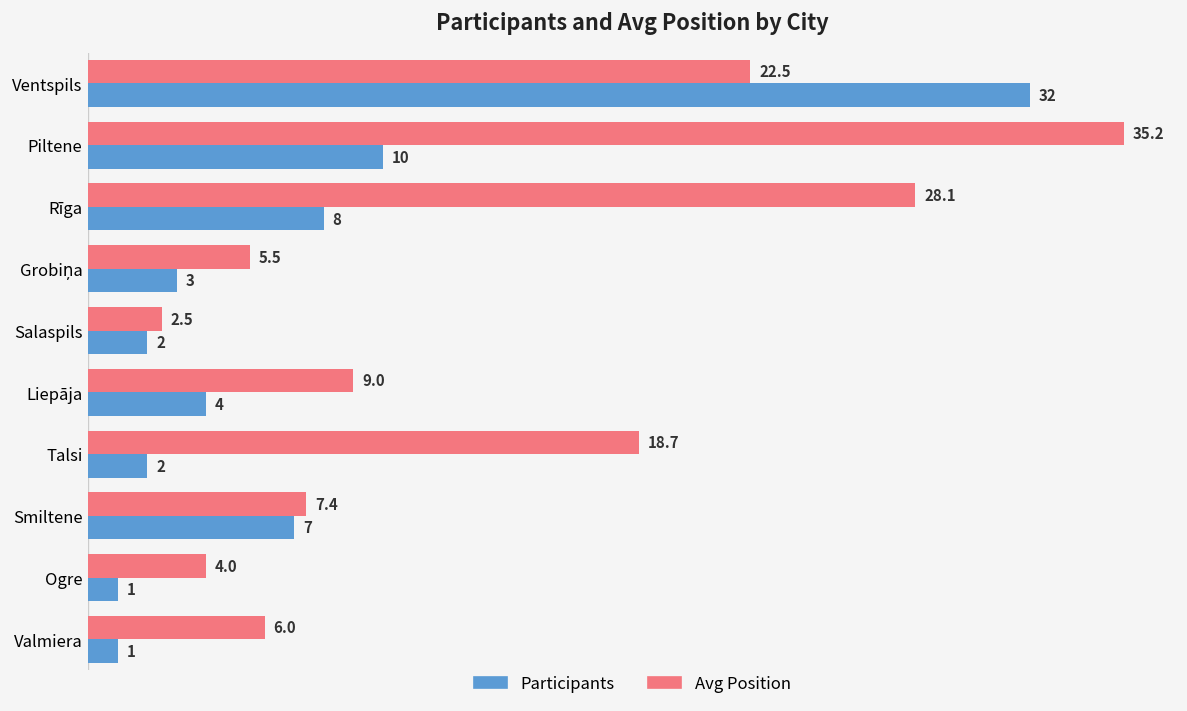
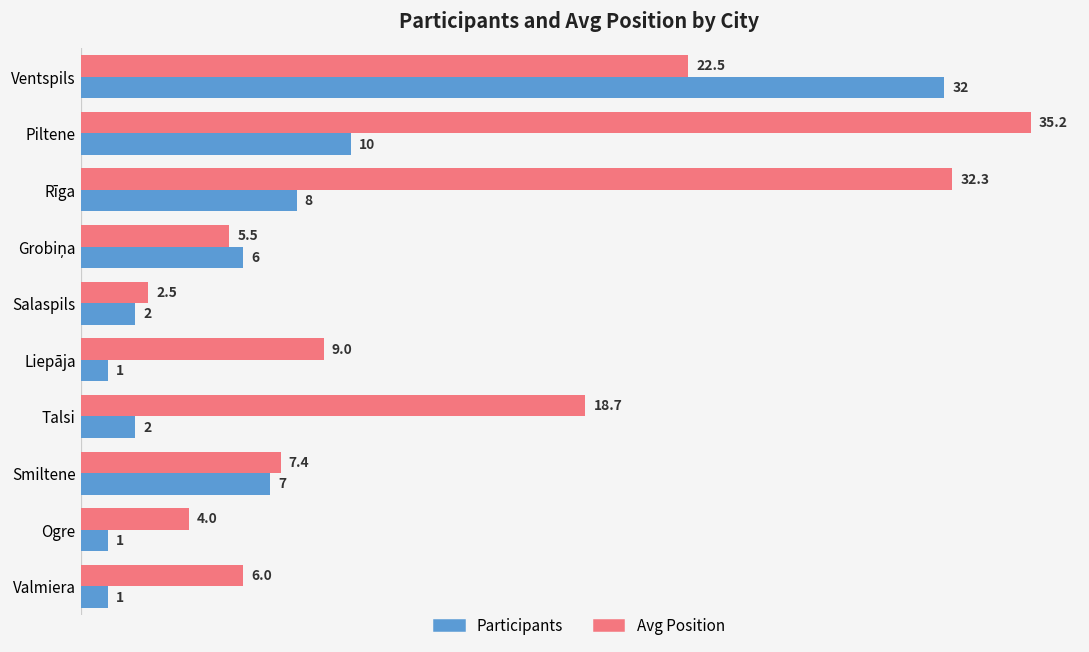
  {
    "Participants": {
      "Ventspils": 32,
      "Piltene": 10,
      "Rīga": 8,
-     "Grobiņa": 3,
+     "Grobiņa": 6,
      "Salaspils": 2,
-     "Liepāja": 4,
+     "Liepāja": 1,
      "Talsi": 2,
      "Smiltene": 7,
      "Ogre": 1,
      "Valmiera": 1
    },
    "Avg Position": {
      "Ventspils": 22.5,
      "Piltene": 35.2,
-     "Rīga": 28.1,
+     "Rīga": 32.3,
      "Grobiņa": 5.5,
      "Salaspils": 2.5,
      "Liepāja": 9.0,
      "Talsi": 18.7,
      "Smiltene": 7.4,
      "Ogre": 4.0,
      "Valmiera": 6.0
    }
  }
